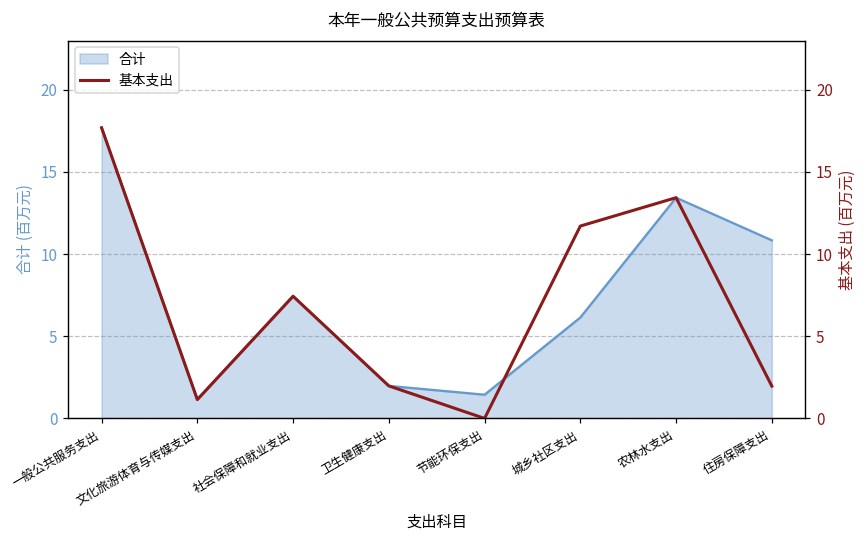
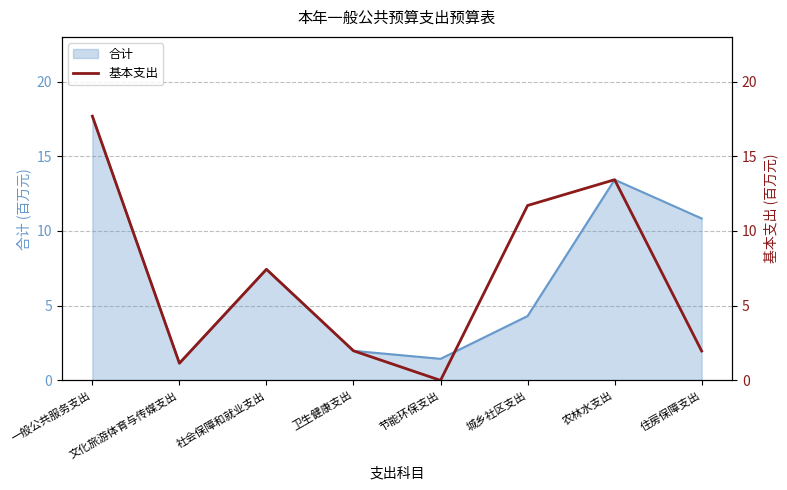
  {
    "合计": {
      "一般公共服务支出": 17.7,
      "文化旅游体育与传媒支出": 1.1,
      "社会保障和就业支出": 7.4,
      "卫生健康支出": 2.0,
      "节能环保支出": 1.4,
-     "城乡社区支出": 6.1,
+     "城乡社区支出": 4.3,
      "农林水支出": 13.4,
      "住房保障支出": 10.8
    },
    "基本支出": {
      "一般公共服务支出": 17.7,
      "文化旅游体育与传媒支出": 1.1,
      "社会保障和就业支出": 7.4,
      "卫生健康支出": 2.0,
      "节能环保支出": 0.0,
      "城乡社区支出": 11.7,
      "农林水支出": 13.4,
      "住房保障支出": 2.0
    }
  }
